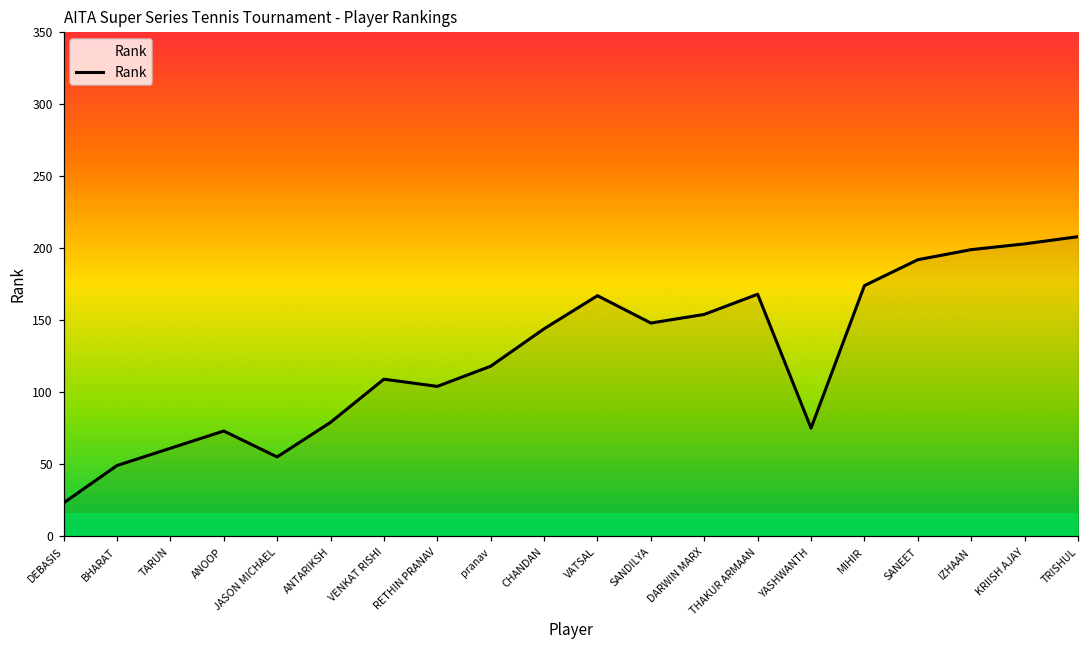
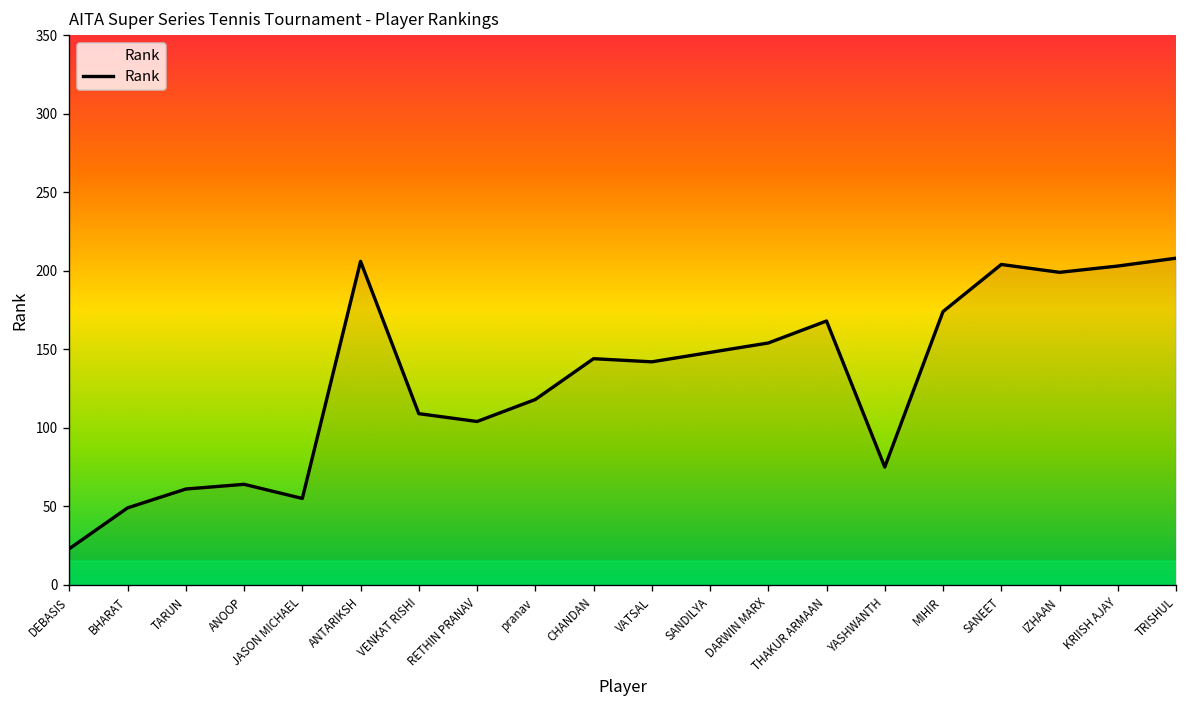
  {
    "DEBASIS": 23,
    "BHARAT": 49,
    "TARUN": 61,
-   "ANOOP": 73,
+   "ANOOP": 64,
    "JASON MICHAEL": 55,
-   "ANTARIKSH": 79,
+   "ANTARIKSH": 206,
    "VENKAT RISHI": 109,
    "RETHIN PRANAV": 104,
    "pranav": 118,
    "CHANDAN": 144,
-   "VATSAL": 167,
+   "VATSAL": 142,
    "SANDILYA": 148,
    "DARWIN MARX": 154,
    "THAKUR ARMAAN": 168,
    "YASHWANTH": 75,
    "MIHIR": 174,
-   "SANEET": 192,
+   "SANEET": 204,
    "IZHAAN": 199,
    "KRIISH AJAY": 203,
    "TRISHUL": 208
  }
